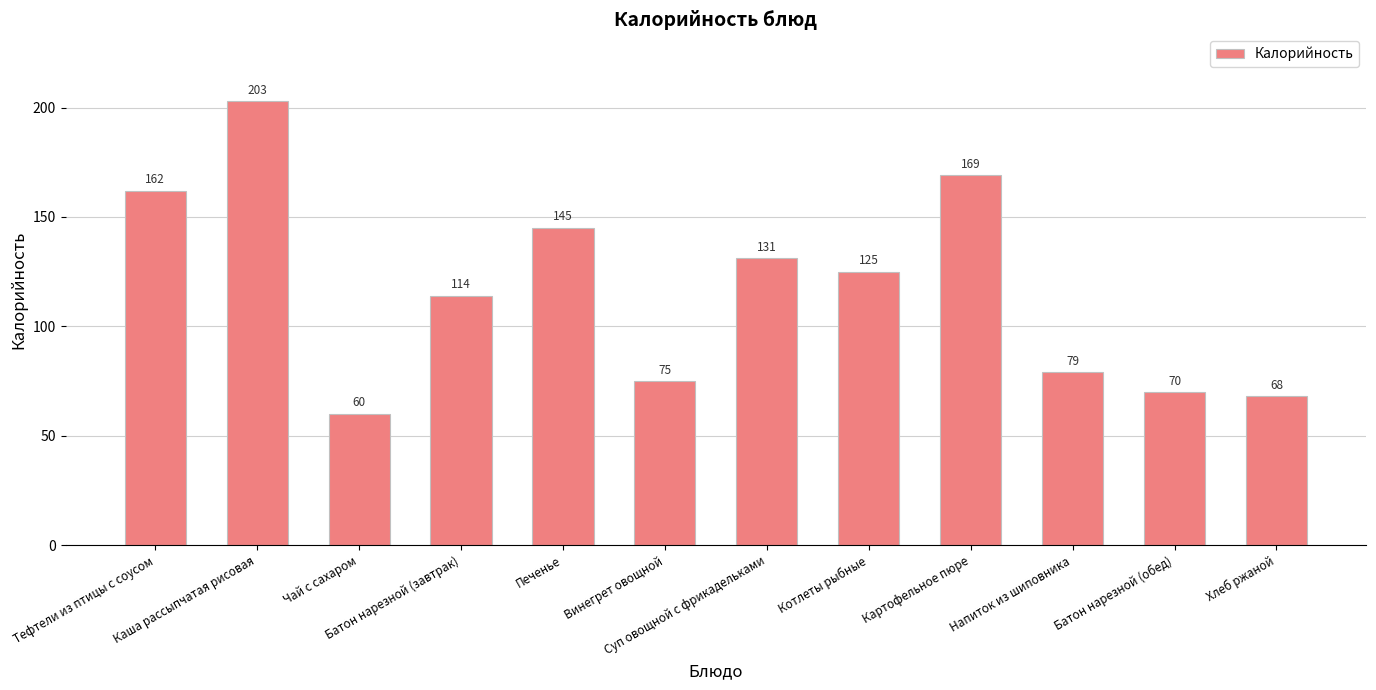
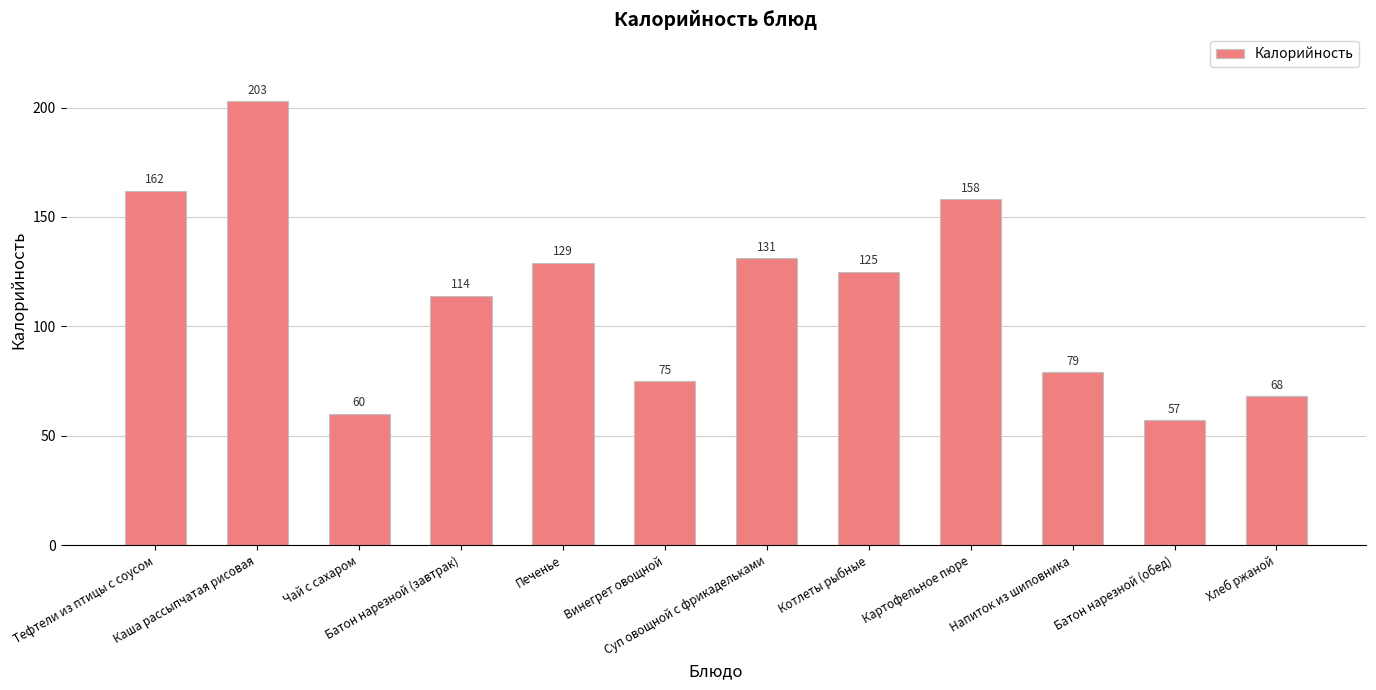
  {
    "Тефтели из птицы с соусом": 162,
    "Каша рассыпчатая рисовая": 203,
    "Чай с сахаром": 60,
    "Батон нарезной (завтрак)": 114,
-   "Печенье": 145,
+   "Печенье": 129,
    "Винегрет овощной": 75,
    "Суп овощной с фрикадельками": 131,
    "Котлеты рыбные": 125,
-   "Картофельное пюре": 169,
+   "Картофельное пюре": 158,
    "Напиток из шиповника": 79,
-   "Батон нарезной (обед)": 70,
+   "Батон нарезной (обед)": 57,
    "Хлеб ржаной": 68
  }
